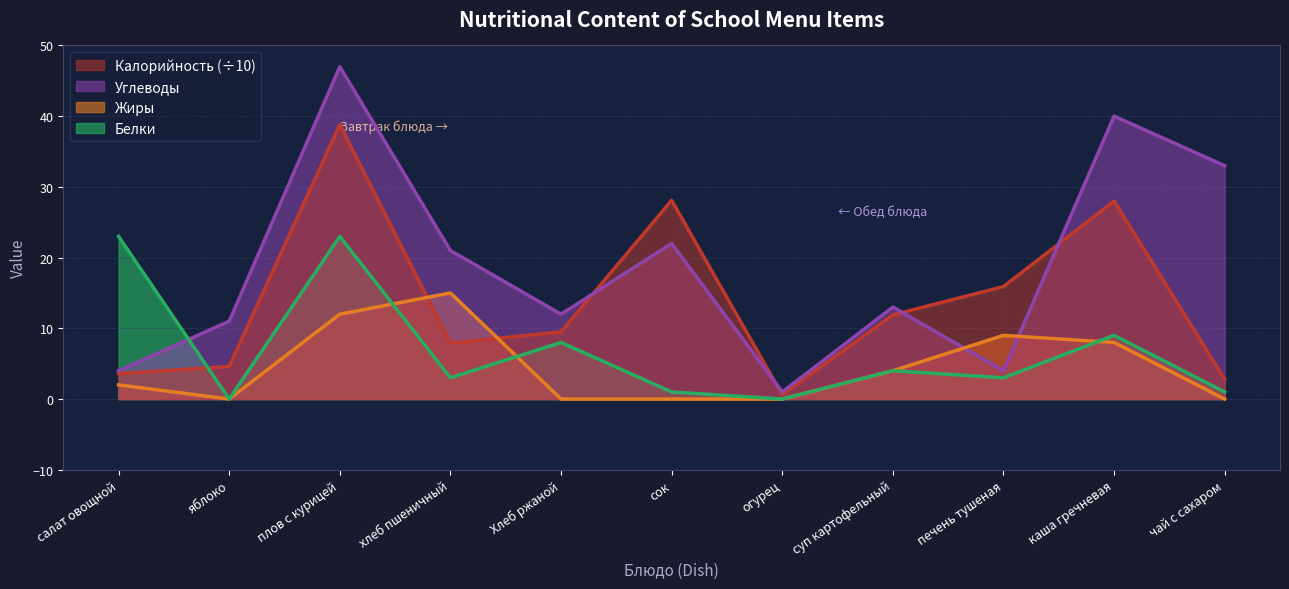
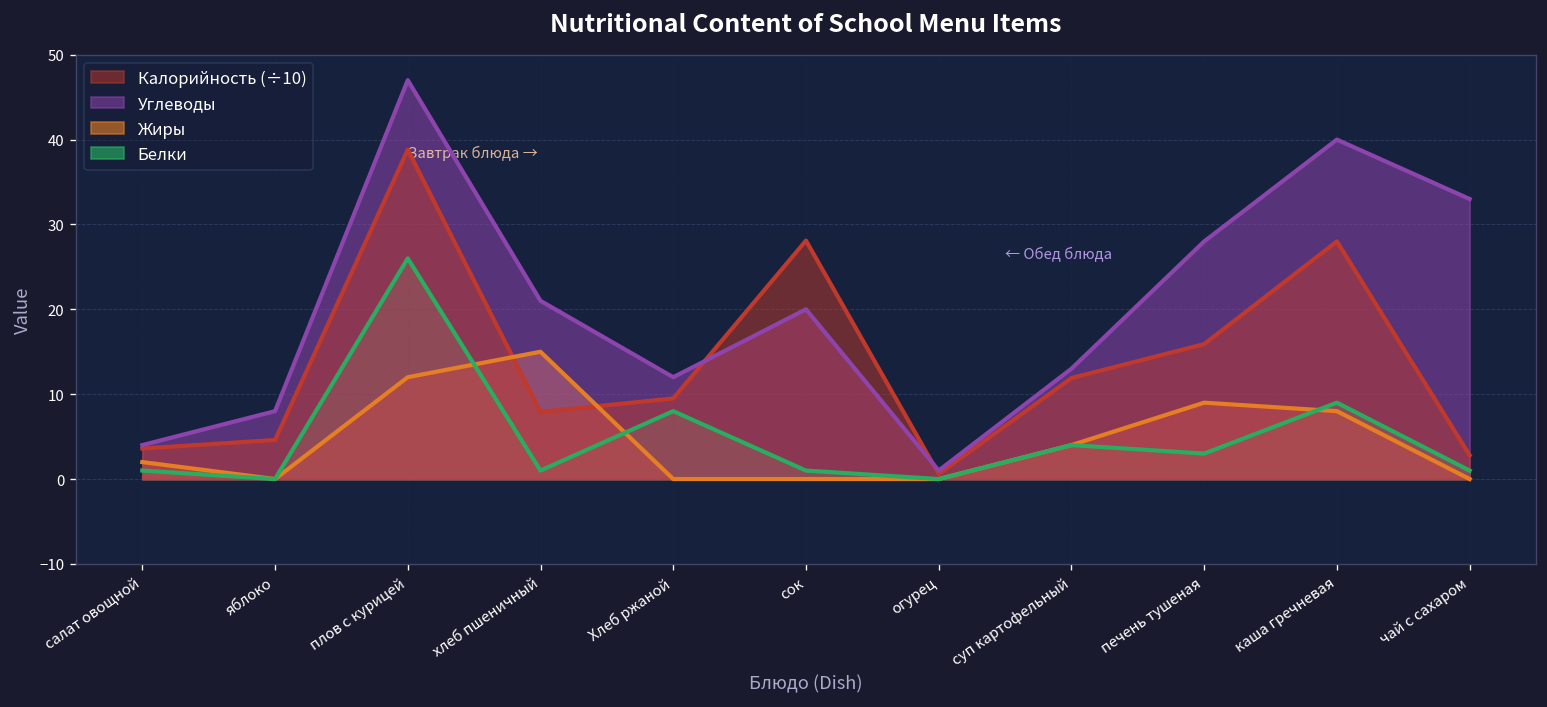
  {
    "Калорийность (÷10)": {
      "салат овощной": 4,
      "яблоко": 5,
      "плов с курицей": 39,
      "хлеб пшеничный": 8,
      "Хлеб ржаной": 10,
      "сок": 28,
      "огурец": 1,
      "суп картофельный": 12,
      "печень тушеная": 16,
      "каша гречневая": 28,
      "чай с сахаром": 3
    },
    "Углеводы": {
      "салат овощной": 4,
-     "яблоко": 11,
+     "яблоко": 8,
      "плов с курицей": 47,
      "хлеб пшеничный": 21,
      "Хлеб ржаной": 12,
-     "сок": 22,
+     "сок": 20,
      "огурец": 1,
      "суп картофельный": 13,
-     "печень тушеная": 4,
+     "печень тушеная": 28,
      "каша гречневая": 40,
      "чай с сахаром": 33
    },
    "Жиры": {
      "салат овощной": 2,
      "плов с курицей": 12,
      "хлеб пшеничный": 15,
      "Хлеб ржаной": 0,
      "сок": 0,
      "печень тушеная": 9,
      "каша гречневая": 8,
      "чай с сахаром": 0
    },
    "Белки": {
-     "салат овощной": 23,
-     "плов с курицей": 23,
-     "хлеб пшеничный": 3,
+     "салат овощной": 1,
+     "плов с курицей": 26,
+     "хлеб пшеничный": 1,
      "Хлеб ржаной": 8,
      "сок": 1,
      "печень тушеная": 3,
      "каша гречневая": 9,
      "чай с сахаром": 1
    }
  }
